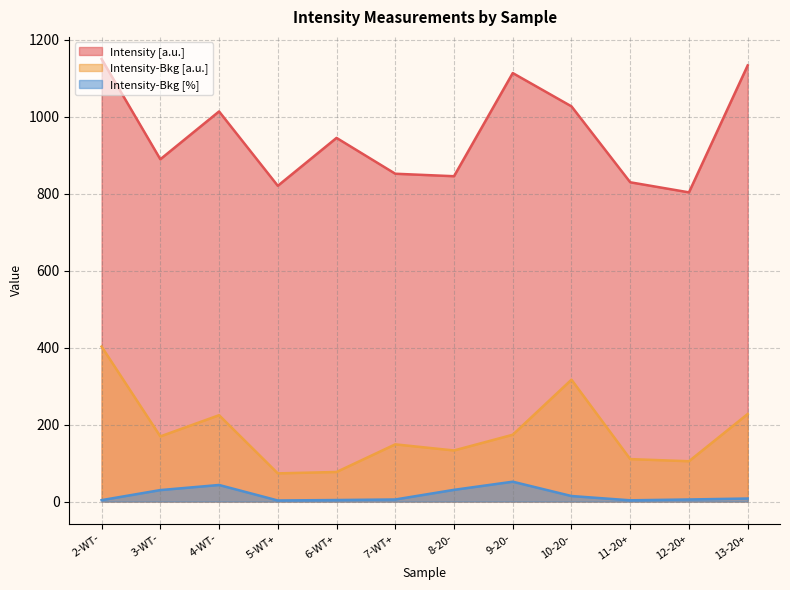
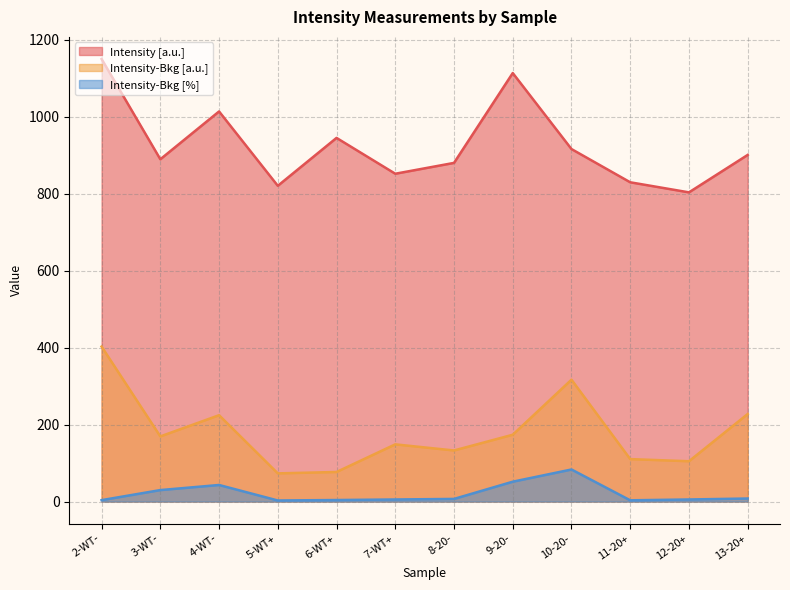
  {
    "Intensity [a.u.]": {
      "3-WT-": 890,
      "4-WT-": 1010,
      "5-WT+": 820,
      "6-WT+": 950,
      "7-WT+": 850,
-     "8-20-": 850,
+     "8-20-": 880,
      "9-20-": 1110,
-     "10-20-": 1030,
+     "10-20-": 920,
      "11-20+": 830,
      "12-20+": 800,
-     "13-20+": 1130
+     "13-20+": 900
    },
    "Intensity-Bkg [a.u.]": {
      "2-WT-": 400,
      "3-WT-": 170,
      "4-WT-": 220,
      "5-WT+": 70,
      "6-WT+": 80,
      "7-WT+": 150,
      "8-20-": 130,
      "9-20-": 170,
      "10-20-": 320,
      "11-20+": 110,
      "12-20+": 100,
      "13-20+": 230
    },
    "Intensity-Bkg [%]": {
      "2-WT-": 0,
      "3-WT-": 30,
      "4-WT-": 40,
      "5-WT+": 0,
      "6-WT+": 0,
      "7-WT+": 10,
-     "8-20-": 30,
+     "8-20-": 10,
      "9-20-": 50,
-     "10-20-": 10,
+     "10-20-": 80,
      "11-20+": 0,
      "12-20+": 10,
      "13-20+": 10
    }
  }
